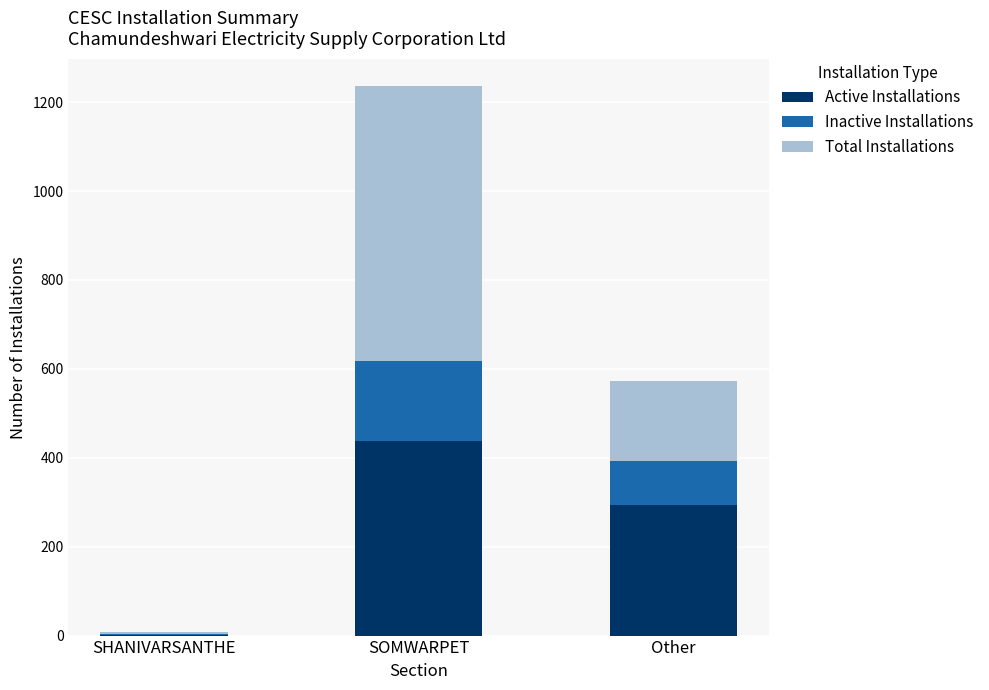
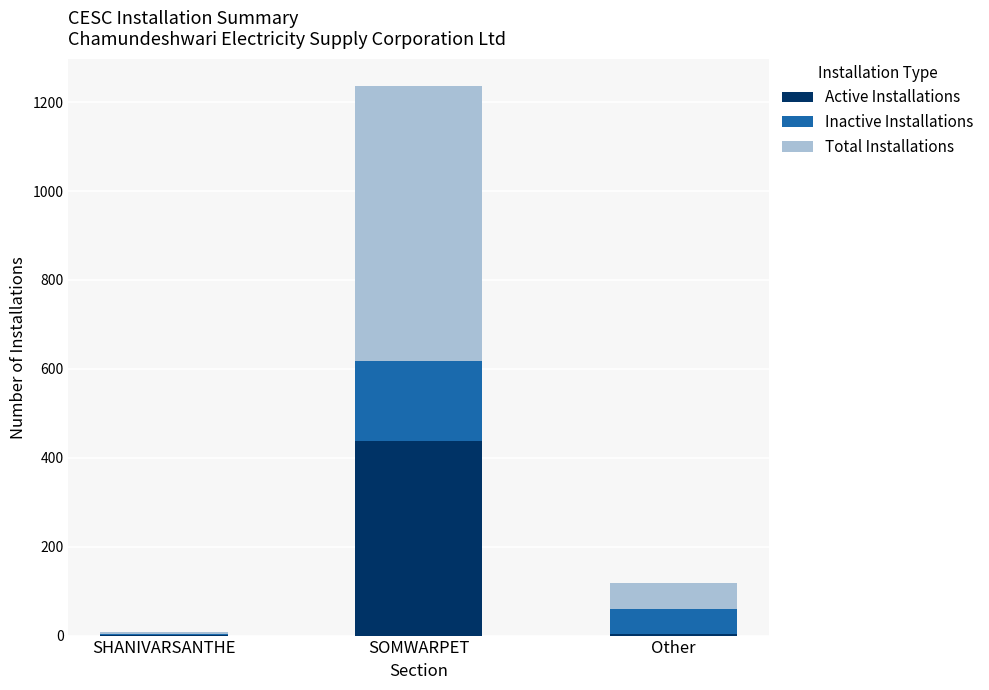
  {
    "Active Installations": {
      "SOMWARPET": 440,
-     "Other": 290
+     "Other": 0
    },
    "Inactive Installations": {
      "SOMWARPET": 180,
-     "Other": 100
+     "Other": 60
    },
    "Total Installations": {
      "SOMWARPET": 620,
-     "Other": 180
+     "Other": 60
    }
  }
